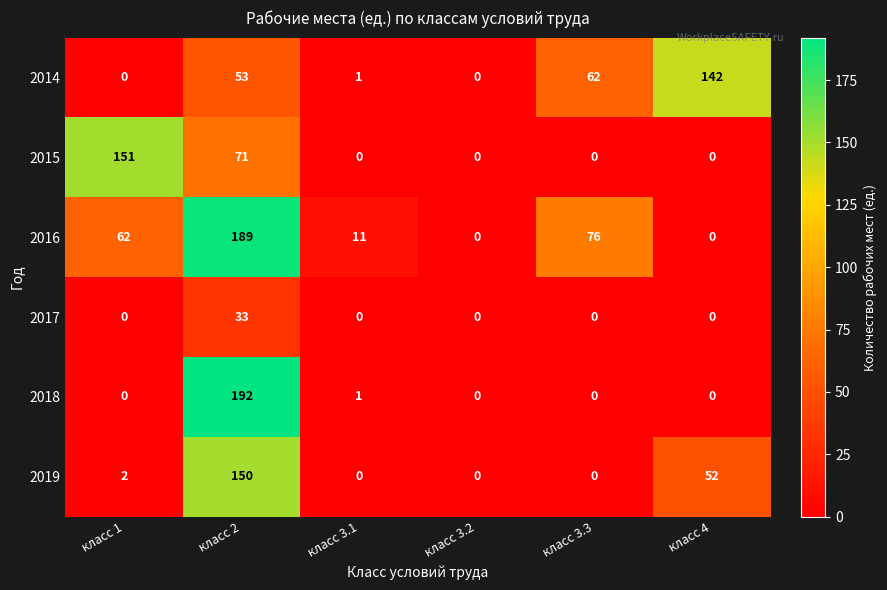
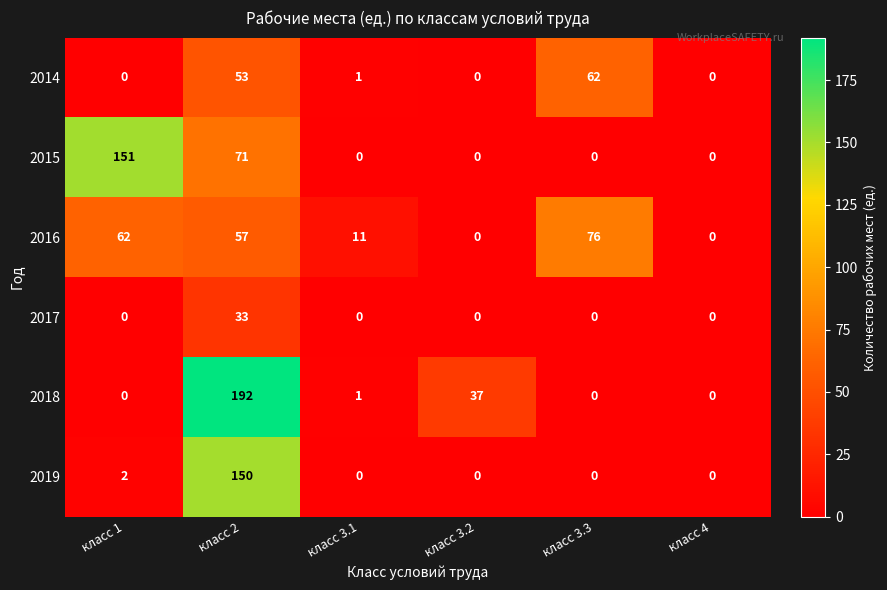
  {
    "2014": {
      "класс 1": 0,
      "класс 2": 53,
      "класс 3.1": 1,
      "класс 3.2": 0,
      "класс 3.3": 62,
-     "класс 4": 142
+     "класс 4": 0
    },
    "2015": {
      "класс 1": 151,
      "класс 2": 71,
      "класс 3.1": 0,
      "класс 3.2": 0,
      "класс 3.3": 0,
      "класс 4": 0
    },
    "2016": {
      "класс 1": 62,
-     "класс 2": 189,
+     "класс 2": 57,
      "класс 3.1": 11,
      "класс 3.2": 0,
      "класс 3.3": 76,
      "класс 4": 0
    },
    "2017": {
      "класс 1": 0,
      "класс 2": 33,
      "класс 3.1": 0,
      "класс 3.2": 0,
      "класс 3.3": 0,
      "класс 4": 0
    },
    "2018": {
      "класс 1": 0,
      "класс 2": 192,
      "класс 3.1": 1,
-     "класс 3.2": 0,
+     "класс 3.2": 37,
      "класс 3.3": 0,
      "класс 4": 0
    },
    "2019": {
      "класс 1": 2,
      "класс 2": 150,
      "класс 3.1": 0,
      "класс 3.2": 0,
      "класс 3.3": 0,
-     "класс 4": 52
+     "класс 4": 0
    }
  }
